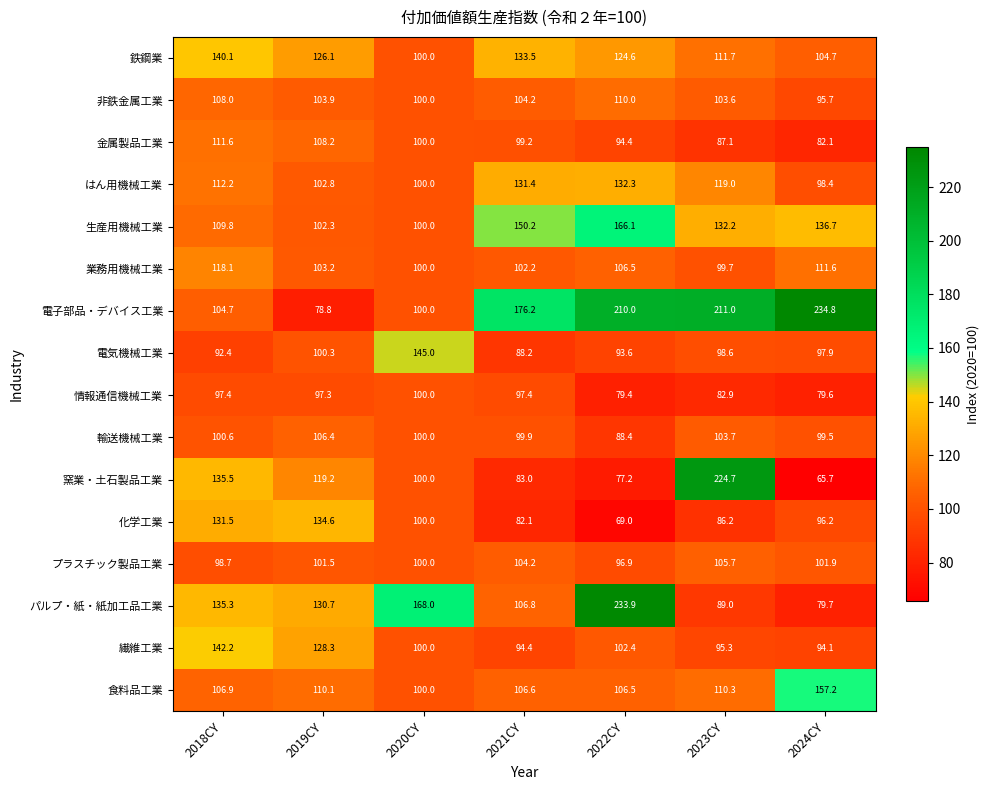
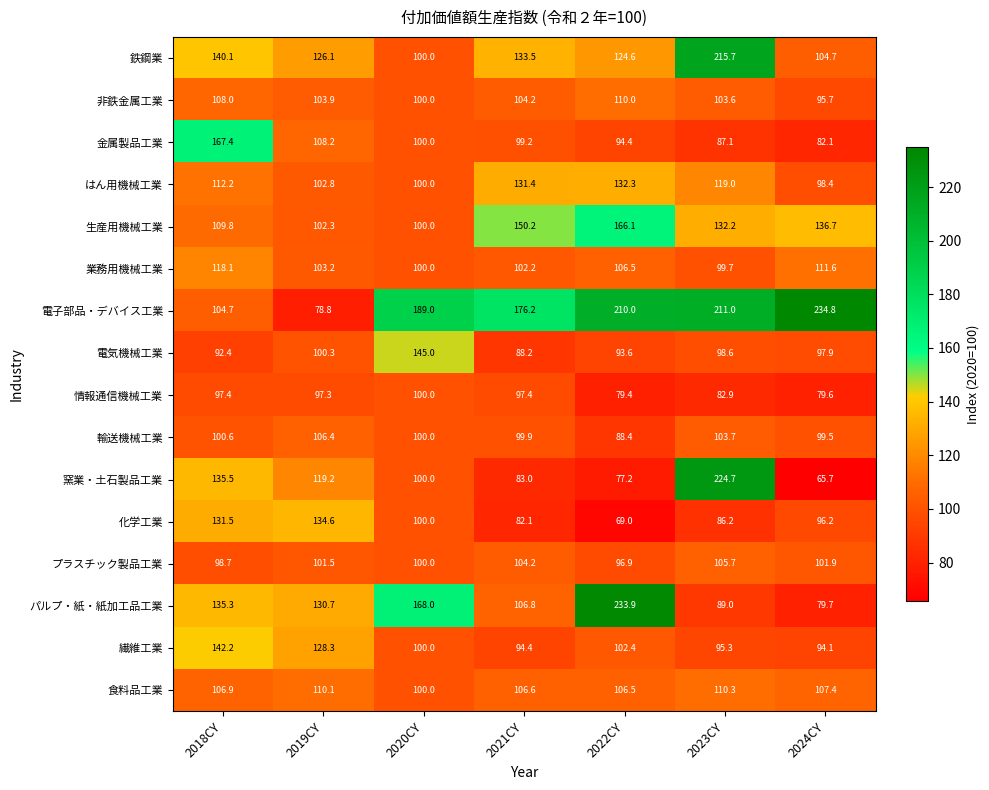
  {
    "鉄鋼業": {
      "2018CY": 140.1,
      "2019CY": 126.1,
      "2020CY": 100.0,
      "2021CY": 133.5,
      "2022CY": 124.6,
-     "2023CY": 111.7,
+     "2023CY": 215.7,
      "2024CY": 104.7
    },
    "非鉄金属工業": {
      "2018CY": 108.0,
      "2019CY": 103.9,
      "2020CY": 100.0,
      "2021CY": 104.2,
      "2022CY": 110.0,
      "2023CY": 103.6,
      "2024CY": 95.7
    },
    "金属製品工業": {
-     "2018CY": 111.6,
+     "2018CY": 167.4,
      "2019CY": 108.2,
      "2020CY": 100.0,
      "2021CY": 99.2,
      "2022CY": 94.4,
      "2023CY": 87.1,
      "2024CY": 82.1
    },
    "はん用機械工業": {
      "2018CY": 112.2,
      "2019CY": 102.8,
      "2020CY": 100.0,
      "2021CY": 131.4,
      "2022CY": 132.3,
      "2023CY": 119.0,
      "2024CY": 98.4
    },
    "生産用機械工業": {
      "2018CY": 109.8,
      "2019CY": 102.3,
      "2020CY": 100.0,
      "2021CY": 150.2,
      "2022CY": 166.1,
      "2023CY": 132.2,
      "2024CY": 136.7
    },
    "業務用機械工業": {
      "2018CY": 118.1,
      "2019CY": 103.2,
      "2020CY": 100.0,
      "2021CY": 102.2,
      "2022CY": 106.5,
      "2023CY": 99.7,
      "2024CY": 111.6
    },
    "電子部品・デバイス工業": {
      "2018CY": 104.7,
      "2019CY": 78.8,
-     "2020CY": 100.0,
+     "2020CY": 189.0,
      "2021CY": 176.2,
      "2022CY": 210.0,
      "2023CY": 211.0,
      "2024CY": 234.8
    },
    "電気機械工業": {
      "2018CY": 92.4,
      "2019CY": 100.3,
      "2020CY": 145.0,
      "2021CY": 88.2,
      "2022CY": 93.6,
      "2023CY": 98.6,
      "2024CY": 97.9
    },
    "情報通信機械工業": {
      "2018CY": 97.4,
      "2019CY": 97.3,
      "2020CY": 100.0,
      "2021CY": 97.4,
      "2022CY": 79.4,
      "2023CY": 82.9,
      "2024CY": 79.6
    },
    "輸送機械工業": {
      "2018CY": 100.6,
      "2019CY": 106.4,
      "2020CY": 100.0,
      "2021CY": 99.9,
      "2022CY": 88.4,
      "2023CY": 103.7,
      "2024CY": 99.5
    },
    "窯業・土石製品工業": {
      "2018CY": 135.5,
      "2019CY": 119.2,
      "2020CY": 100.0,
      "2021CY": 83.0,
      "2022CY": 77.2,
      "2023CY": 224.7,
      "2024CY": 65.7
    },
    "化学工業": {
      "2018CY": 131.5,
      "2019CY": 134.6,
      "2020CY": 100.0,
      "2021CY": 82.1,
      "2022CY": 69.0,
      "2023CY": 86.2,
      "2024CY": 96.2
    },
    "プラスチック製品工業": {
      "2018CY": 98.7,
      "2019CY": 101.5,
      "2020CY": 100.0,
      "2021CY": 104.2,
      "2022CY": 96.9,
      "2023CY": 105.7,
      "2024CY": 101.9
    },
    "パルプ・紙・紙加工品工業": {
      "2018CY": 135.3,
      "2019CY": 130.7,
      "2020CY": 168.0,
      "2021CY": 106.8,
      "2022CY": 233.9,
      "2023CY": 89.0,
      "2024CY": 79.7
    },
    "繊維工業": {
      "2018CY": 142.2,
      "2019CY": 128.3,
      "2020CY": 100.0,
      "2021CY": 94.4,
      "2022CY": 102.4,
      "2023CY": 95.3,
      "2024CY": 94.1
    },
    "食料品工業": {
      "2018CY": 106.9,
      "2019CY": 110.1,
      "2020CY": 100.0,
      "2021CY": 106.6,
      "2022CY": 106.5,
      "2023CY": 110.3,
-     "2024CY": 157.2
+     "2024CY": 107.4
    }
  }
